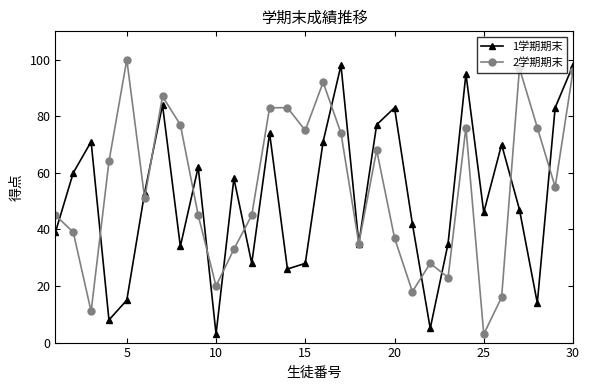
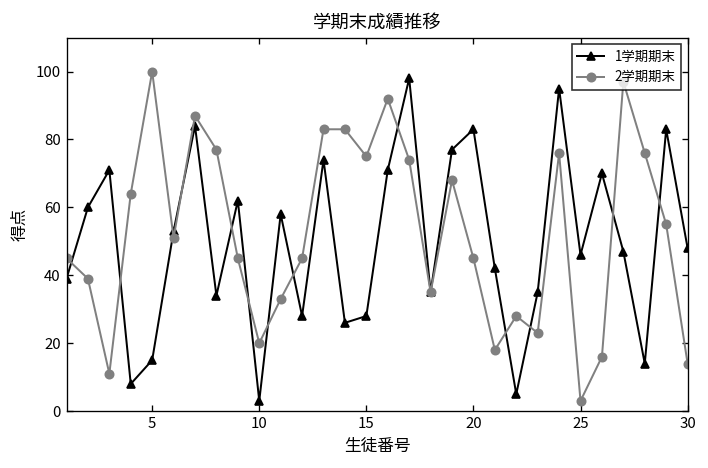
  {
    "1学期期末": {
      "5": 15,
      "10": 3,
      "15": 28,
      "20": 83,
      "25": 46,
-     "30": 98
+     "30": 48
    },
    "2学期期末": {
      "5": 100,
      "10": 20,
      "15": 75,
-     "20": 37,
+     "20": 45,
      "25": 3,
-     "30": 96
+     "30": 14
    }
  }
